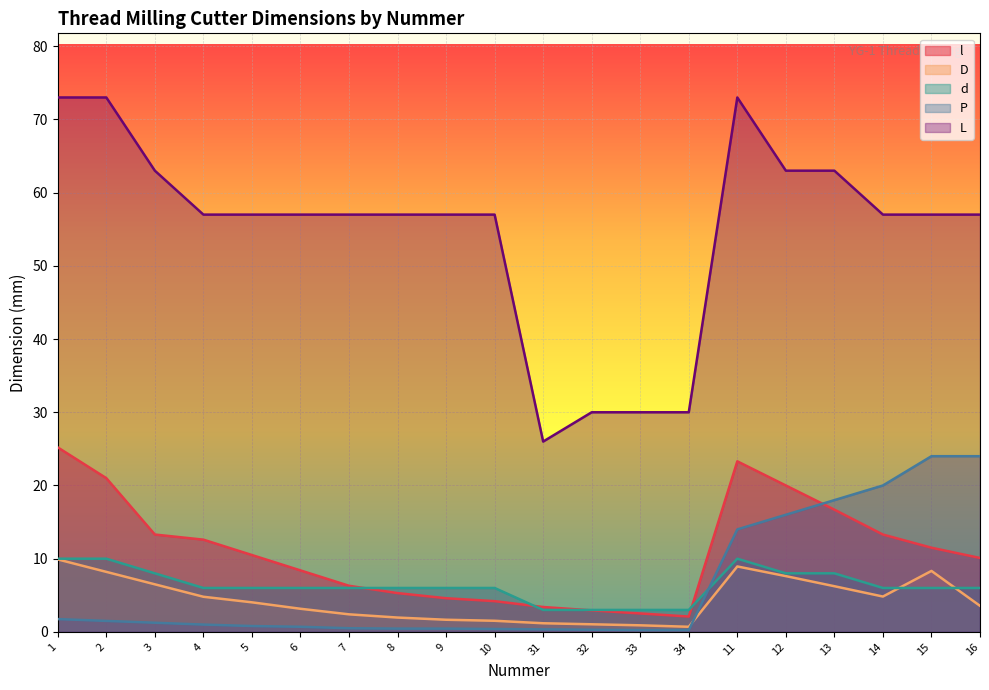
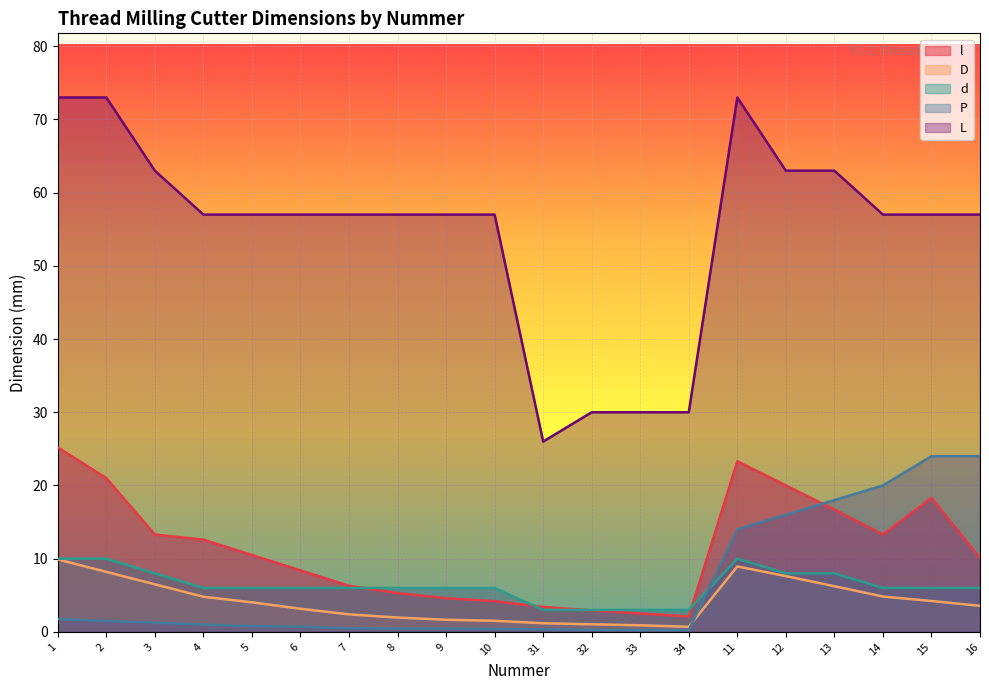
  {
    "l": {
      "1": 25,
      "2": 21,
      "3": 13,
      "4": 13,
      "5": 11,
      "6": 8,
      "8": 5,
      "9": 5,
      "10": 4,
      "31": 3,
      "33": 3,
      "34": 2,
      "11": 23,
      "12": 20,
      "13": 17,
      "14": 13,
-     "15": 12,
+     "15": 18,
      "16": 10
    },
    "D": {
      "2": 8,
      "3": 7,
      "4": 5,
      "5": 4,
      "6": 3,
      "7": 2,
      "8": 2,
      "9": 2,
      "10": 2,
      "31": 1,
      "32": 1,
      "33": 1,
      "34": 1,
      "11": 9,
      "12": 8,
      "13": 6,
      "14": 5,
-     "15": 8,
+     "15": 4,
      "16": 4
    },
    "L": {
      "1": 73,
      "2": 73,
      "3": 63,
      "4": 57,
      "5": 57,
      "6": 57,
      "7": 57,
      "8": 57,
      "9": 57,
      "10": 57,
      "31": 26,
      "32": 30,
      "33": 30,
      "34": 30,
      "11": 73,
      "12": 63,
      "13": 63,
      "14": 57,
      "15": 57,
      "16": 57
    }
  }
